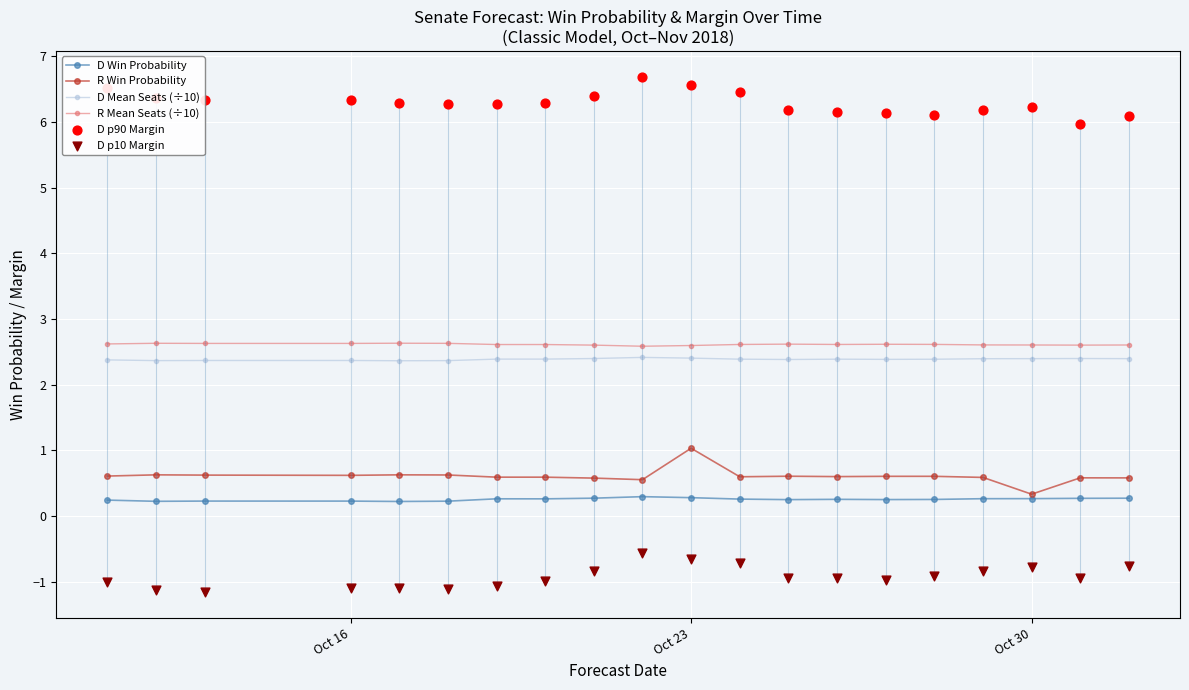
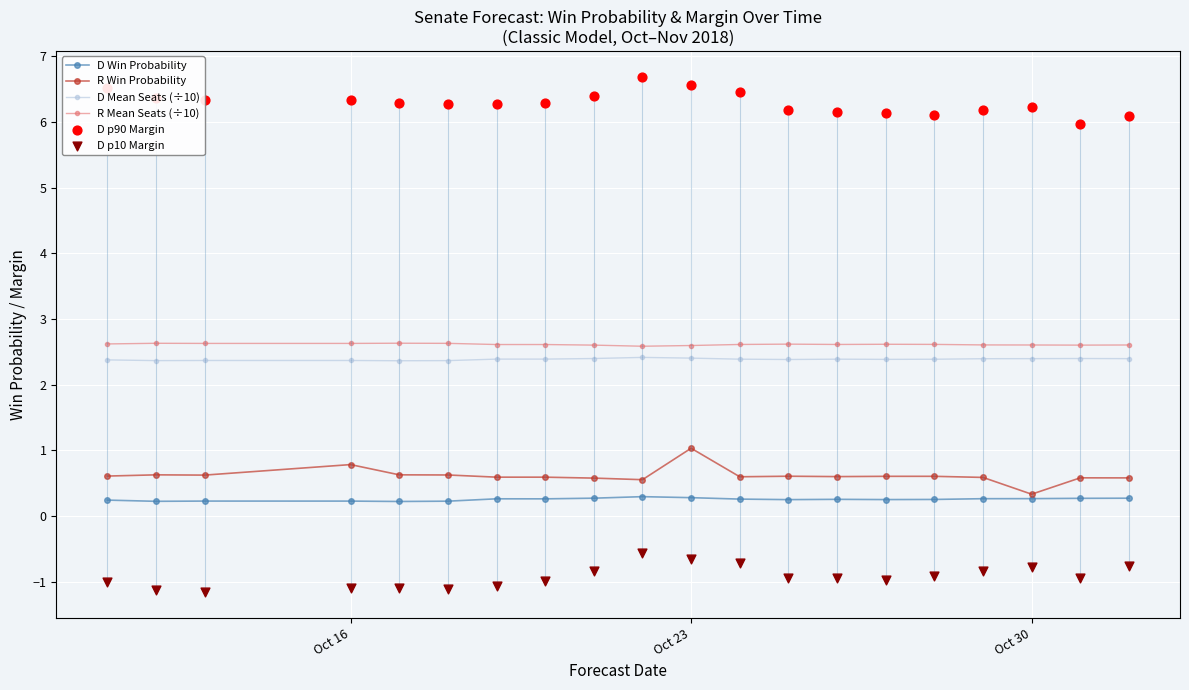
  {
    "R Win Probability": {
-     "Oct 16": 0.6,
+     "Oct 16": 0.8,
      "Oct 23": 1.0,
      "Oct 30": 0.3
    },
    "R Mean Seats (÷10)": {
      "Oct 16": 2.6,
      "Oct 23": 2.6,
      "Oct 30": 2.6
    }
  }
